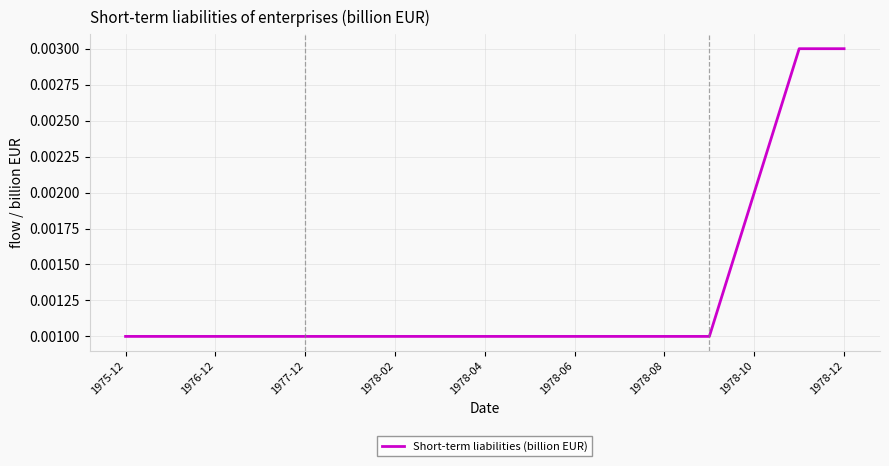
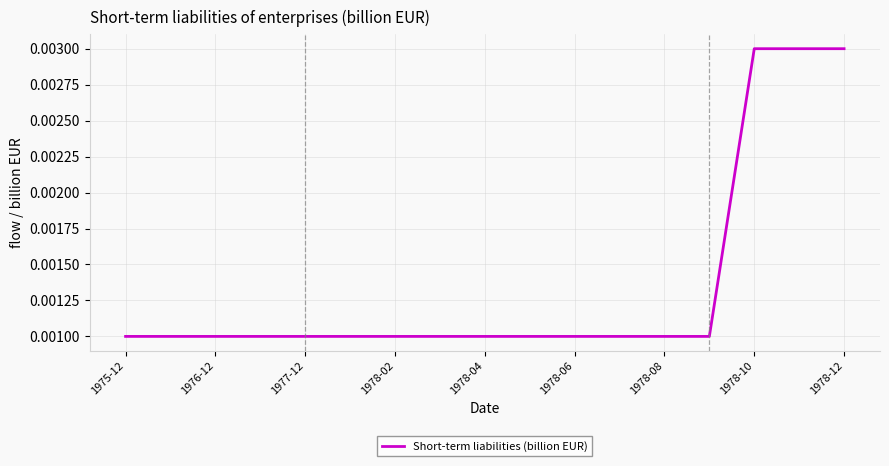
  {
    "1975-12": 0.001,
    "1976-12": 0.001,
    "1977-12": 0.001,
    "1978-02": 0.001,
    "1978-04": 0.001,
    "1978-06": 0.001,
    "1978-08": 0.001,
-   "1978-10": 0.002,
+   "1978-10": 0.003,
    "1978-12": 0.003
  }
